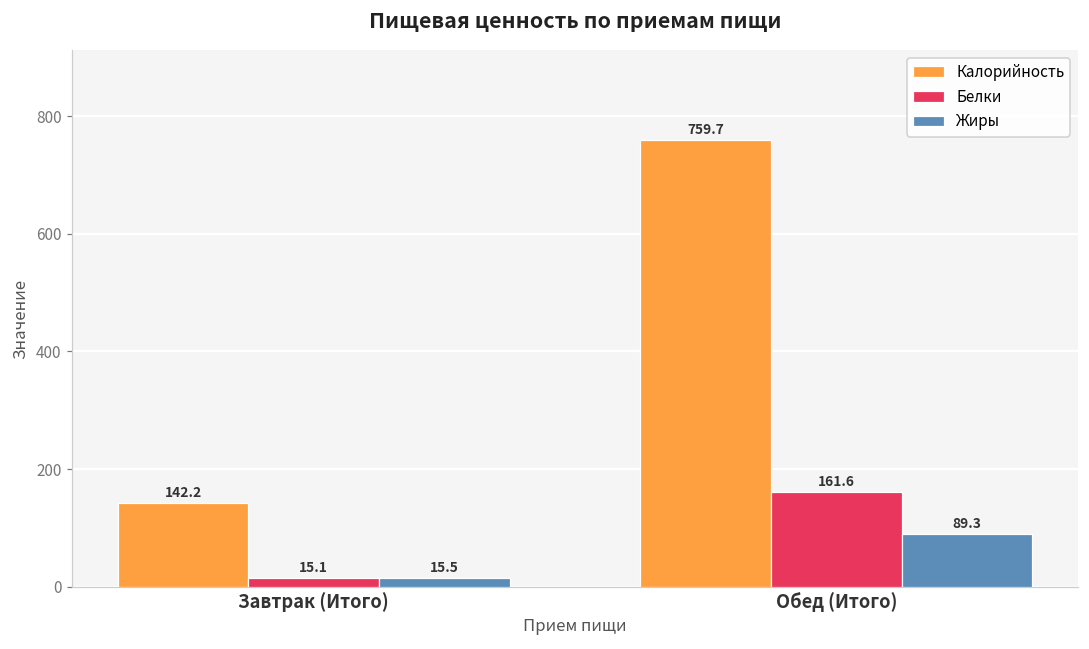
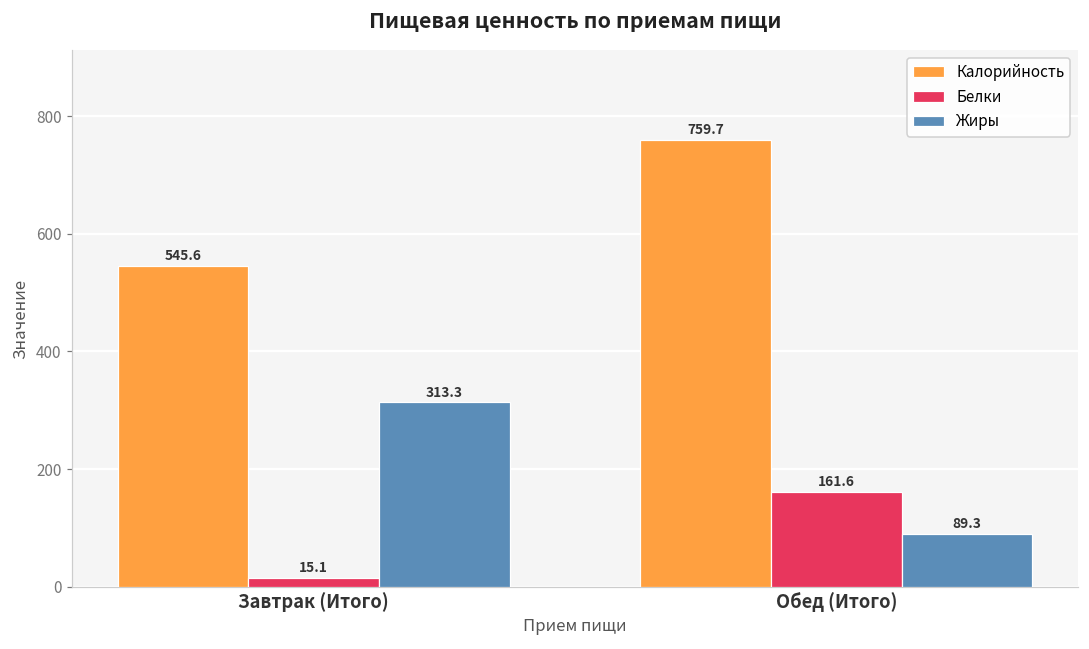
  {
    "Калорийность": {
-     "Завтрак (Итого)": 142.2,
+     "Завтрак (Итого)": 545.6,
      "Обед (Итого)": 759.7
    },
    "Белки": {
      "Завтрак (Итого)": 15.1,
      "Обед (Итого)": 161.6
    },
    "Жиры": {
-     "Завтрак (Итого)": 15.5,
+     "Завтрак (Итого)": 313.3,
      "Обед (Итого)": 89.3
    }
  }
